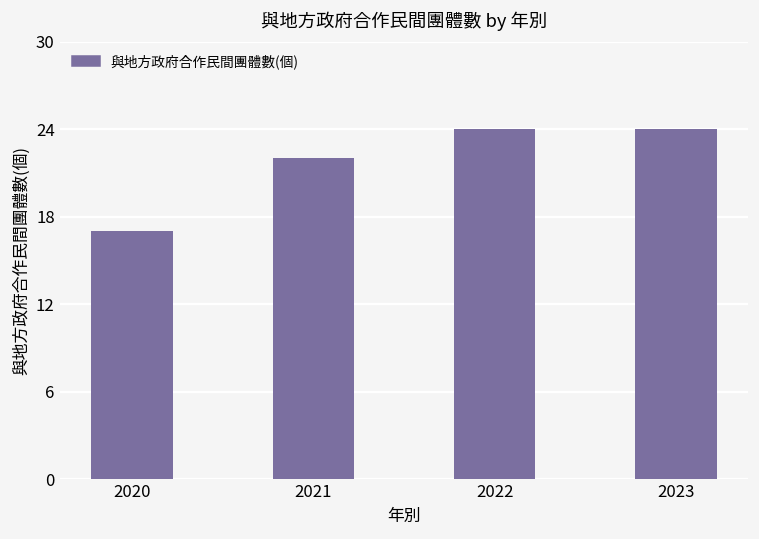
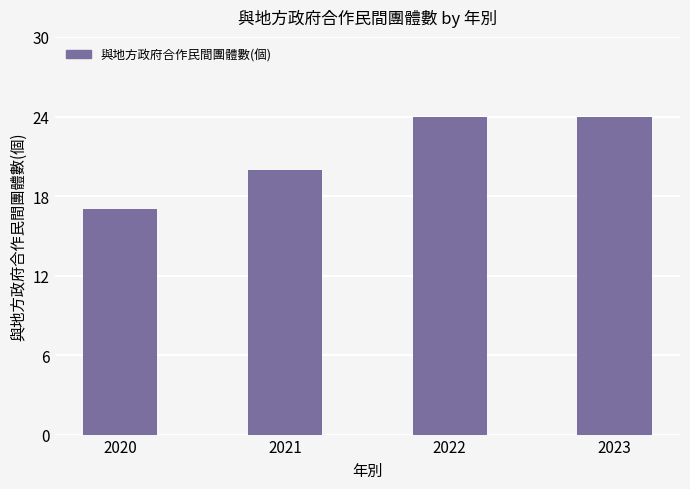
  {
    "2020": 17,
-   "2021": 22,
+   "2021": 20,
    "2022": 24,
    "2023": 24
  }
